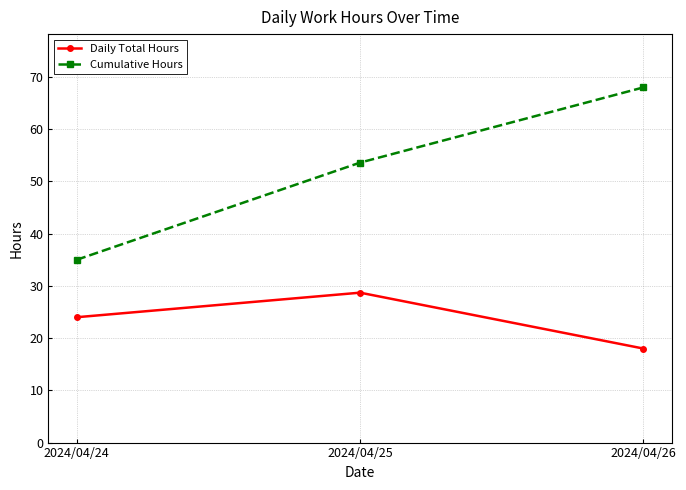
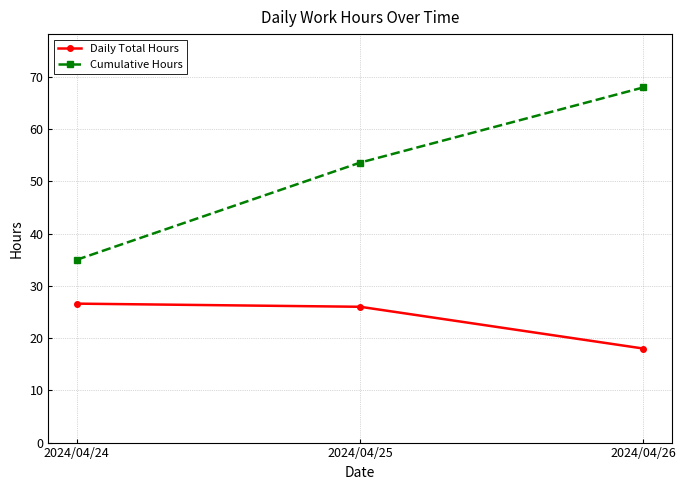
  {
    "Daily Total Hours": {
-     "2024/04/24": 24,
-     "2024/04/25": 29,
+     "2024/04/24": 27,
+     "2024/04/25": 26,
      "2024/04/26": 18
    },
    "Cumulative Hours": {
      "2024/04/24": 35,
      "2024/04/25": 54,
      "2024/04/26": 68
    }
  }
